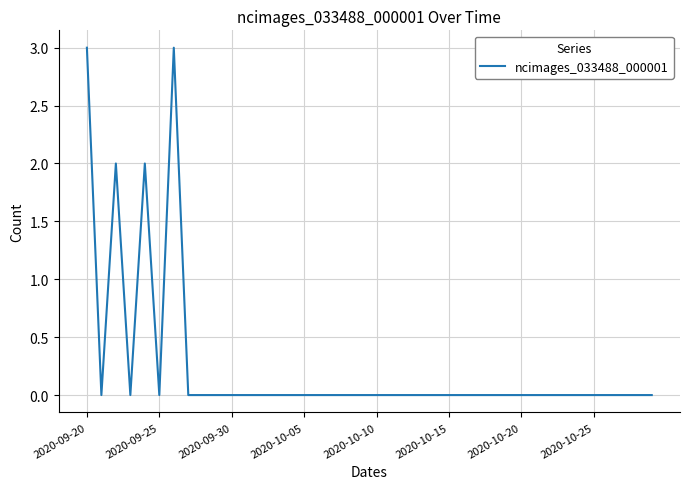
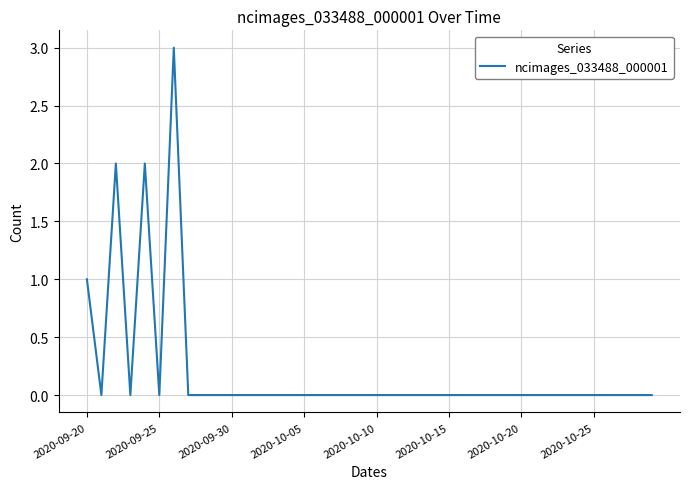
  {
-   "2020-09-20": 3,
+   "2020-09-20": 1,
    "2020-09-25": 0,
    "2020-09-30": 0,
    "2020-10-05": 0,
    "2020-10-10": 0,
    "2020-10-15": 0,
    "2020-10-20": 0,
    "2020-10-25": 0
  }
